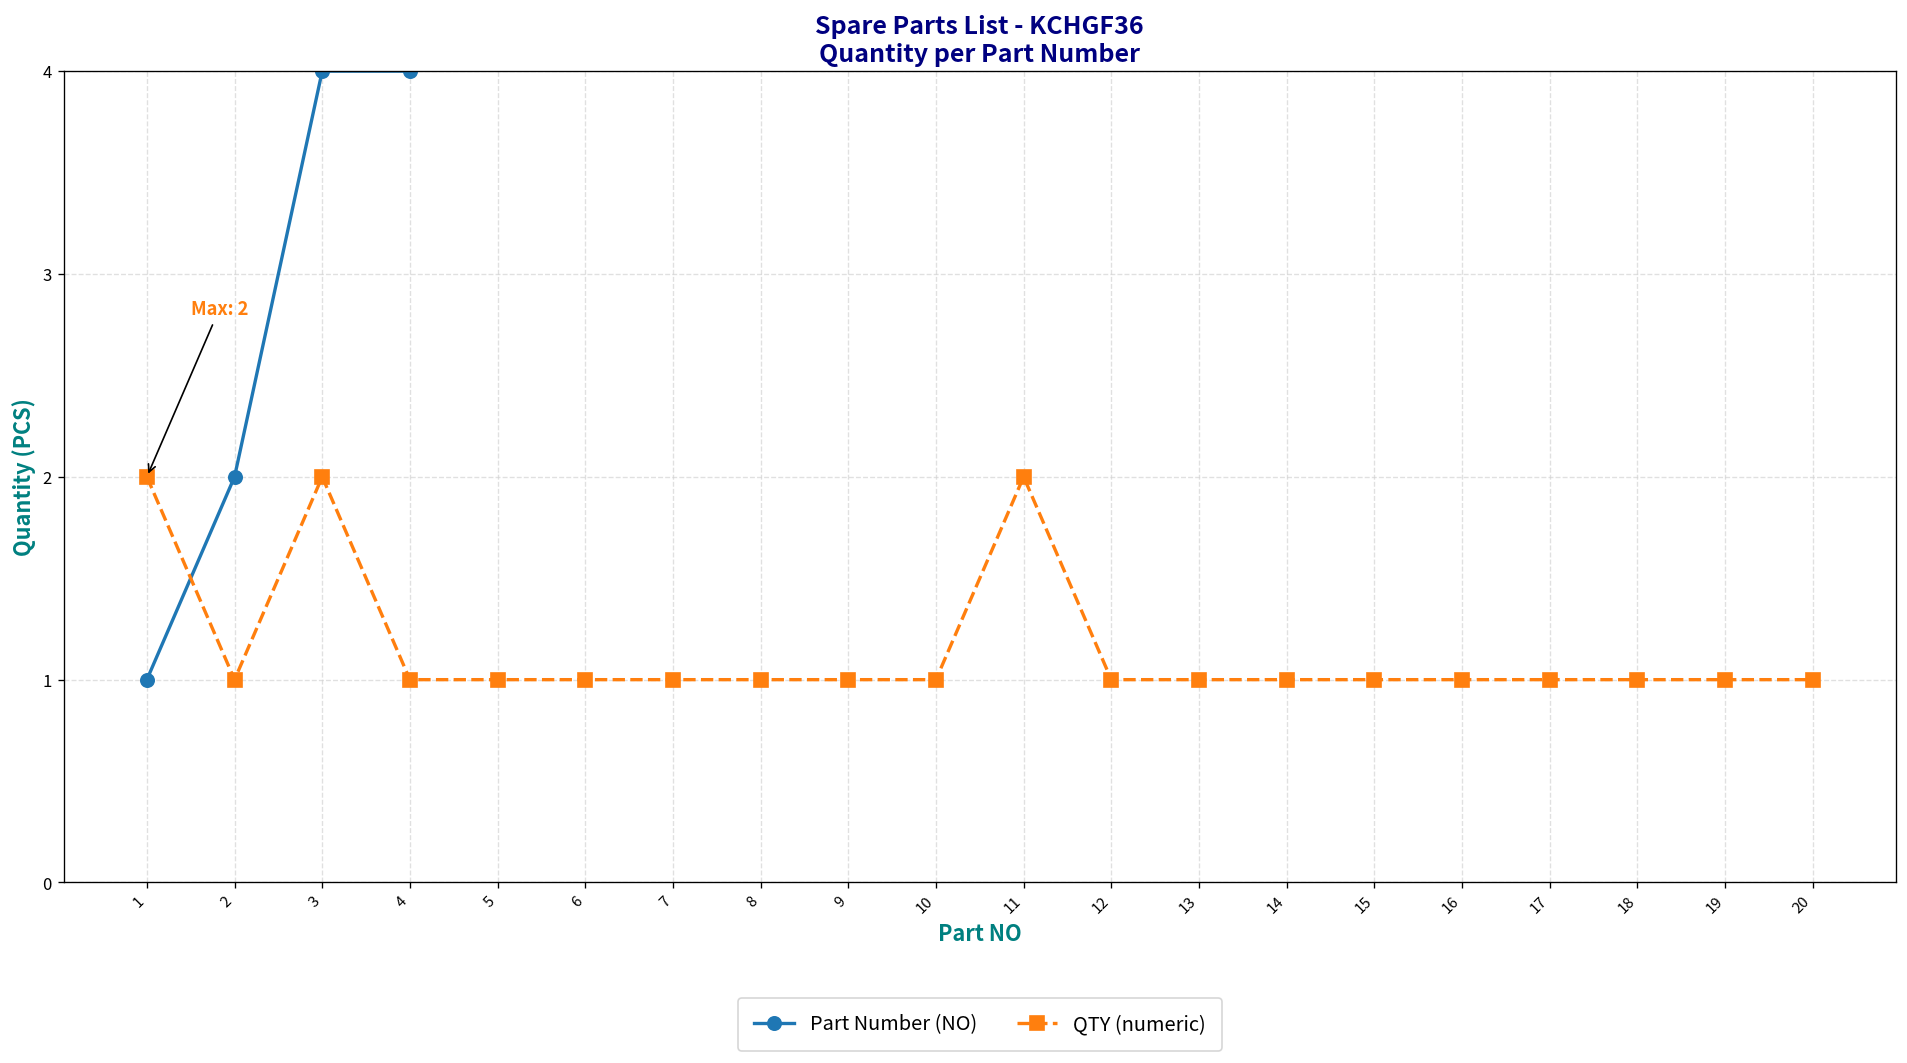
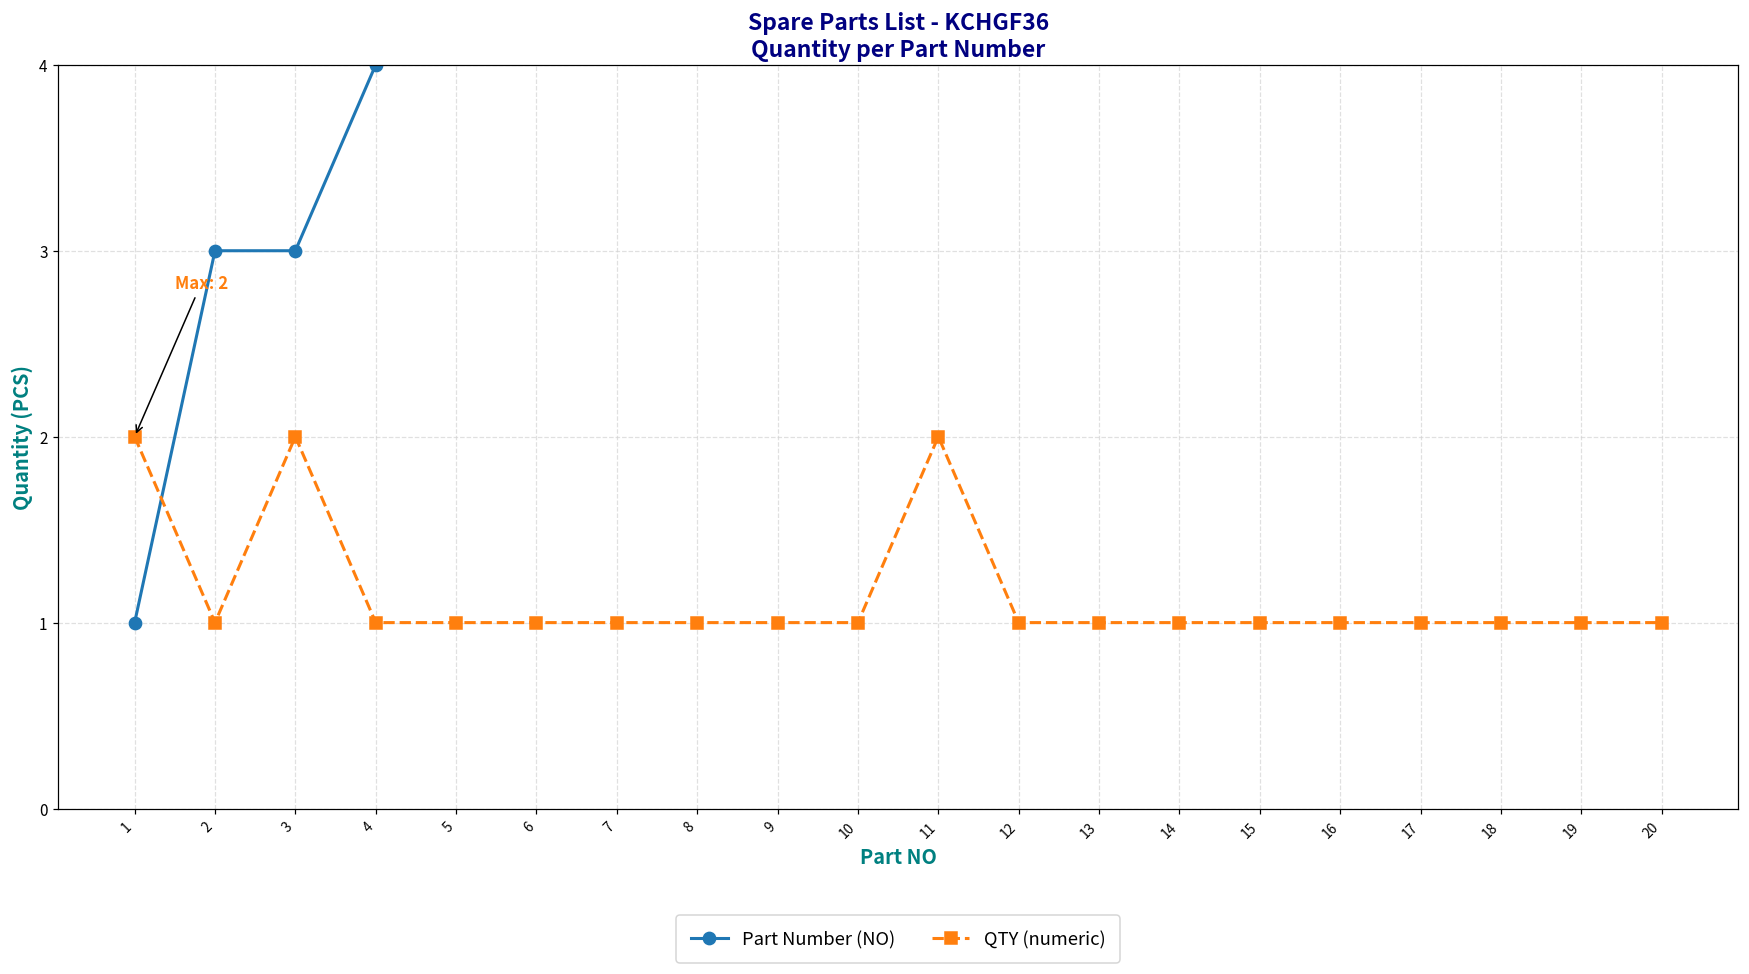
  {
    "Part Number (NO)": {
      "1": 1,
-     "2": 2,
-     "3": 4,
+     "2": 3,
+     "3": 3,
      "4": 4
    },
    "QTY (numeric)": {
      "1": 2
    }
  }
